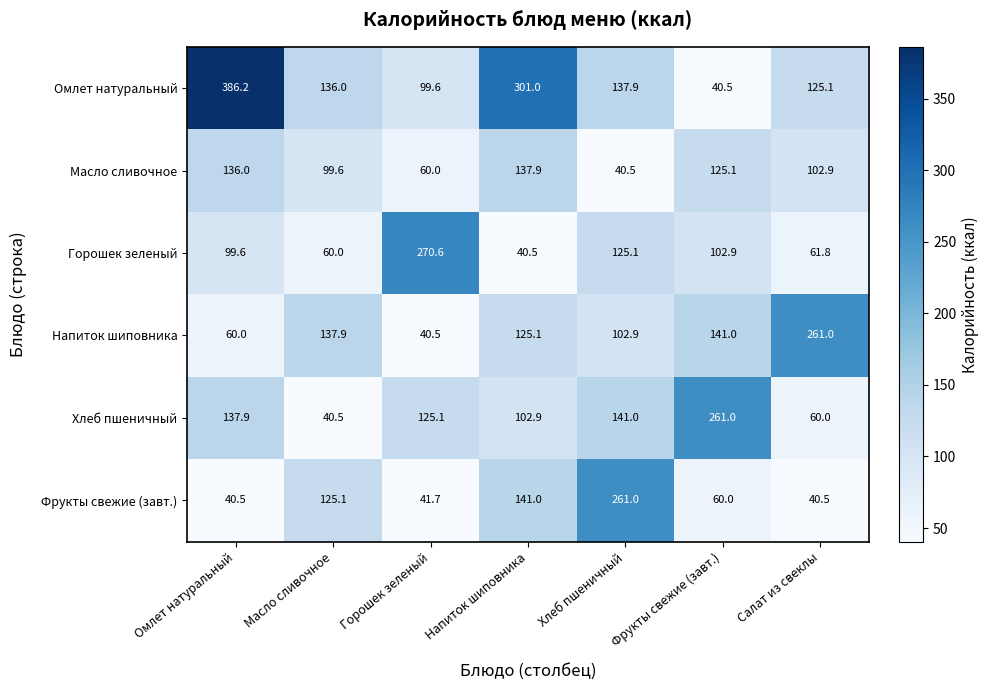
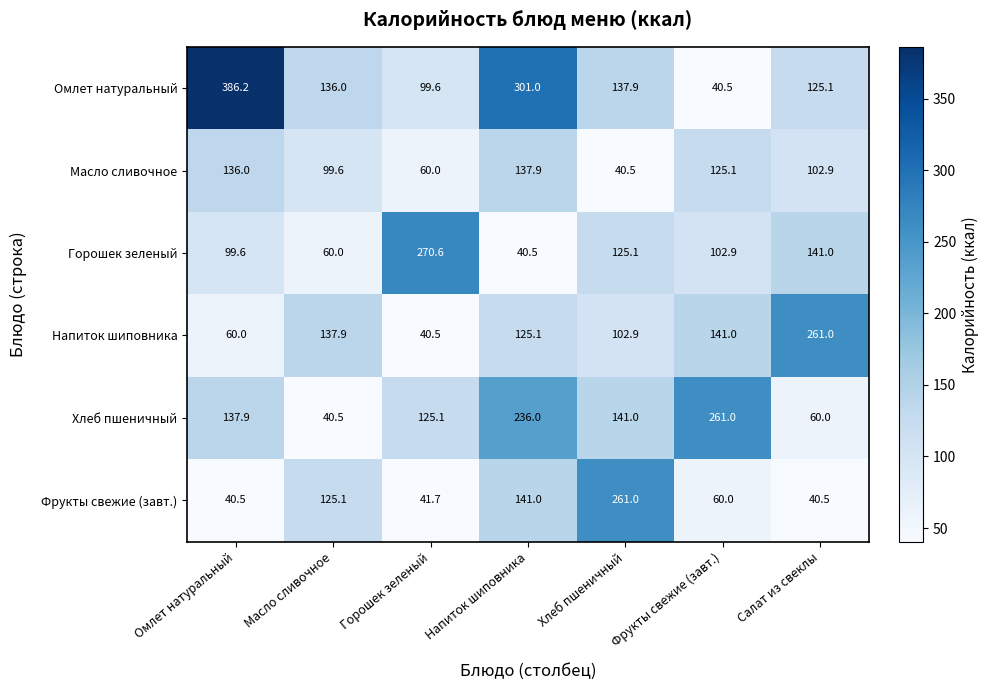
  {
    "Омлет натуральный": {
      "Омлет натуральный": 386.2,
      "Масло сливочное": 136.0,
      "Горошек зеленый": 99.6,
      "Напиток шиповника": 301.0,
      "Хлеб пшеничный": 137.9,
      "Фрукты свежие (завт.)": 40.5,
      "Салат из свеклы": 125.1
    },
    "Масло сливочное": {
      "Омлет натуральный": 136.0,
      "Масло сливочное": 99.6,
      "Горошек зеленый": 60.0,
      "Напиток шиповника": 137.9,
      "Хлеб пшеничный": 40.5,
      "Фрукты свежие (завт.)": 125.1,
      "Салат из свеклы": 102.9
    },
    "Горошек зеленый": {
      "Омлет натуральный": 99.6,
      "Масло сливочное": 60.0,
      "Горошек зеленый": 270.6,
      "Напиток шиповника": 40.5,
      "Хлеб пшеничный": 125.1,
      "Фрукты свежие (завт.)": 102.9,
-     "Салат из свеклы": 61.8
+     "Салат из свеклы": 141.0
    },
    "Напиток шиповника": {
      "Омлет натуральный": 60.0,
      "Масло сливочное": 137.9,
      "Горошек зеленый": 40.5,
      "Напиток шиповника": 125.1,
      "Хлеб пшеничный": 102.9,
      "Фрукты свежие (завт.)": 141.0,
      "Салат из свеклы": 261.0
    },
    "Хлеб пшеничный": {
      "Омлет натуральный": 137.9,
      "Масло сливочное": 40.5,
      "Горошек зеленый": 125.1,
-     "Напиток шиповника": 102.9,
+     "Напиток шиповника": 236.0,
      "Хлеб пшеничный": 141.0,
      "Фрукты свежие (завт.)": 261.0,
      "Салат из свеклы": 60.0
    },
    "Фрукты свежие (завт.)": {
      "Омлет натуральный": 40.5,
      "Масло сливочное": 125.1,
      "Горошек зеленый": 41.7,
      "Напиток шиповника": 141.0,
      "Хлеб пшеничный": 261.0,
      "Фрукты свежие (завт.)": 60.0,
      "Салат из свеклы": 40.5
    }
  }
